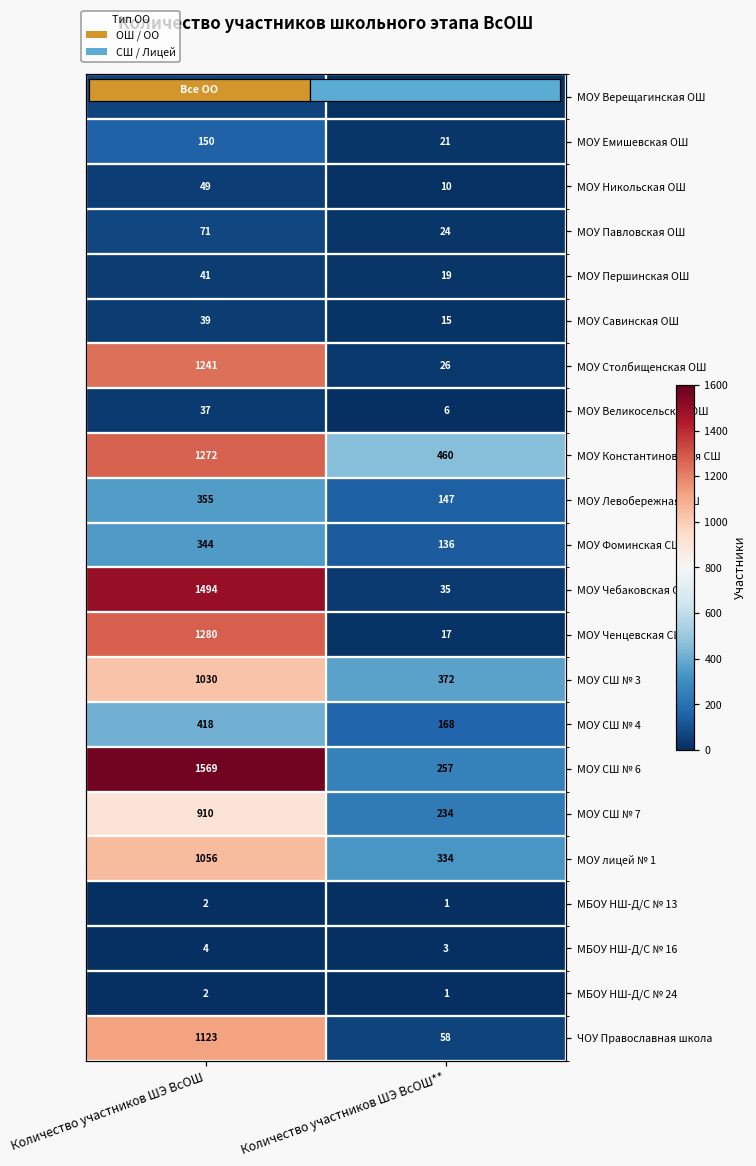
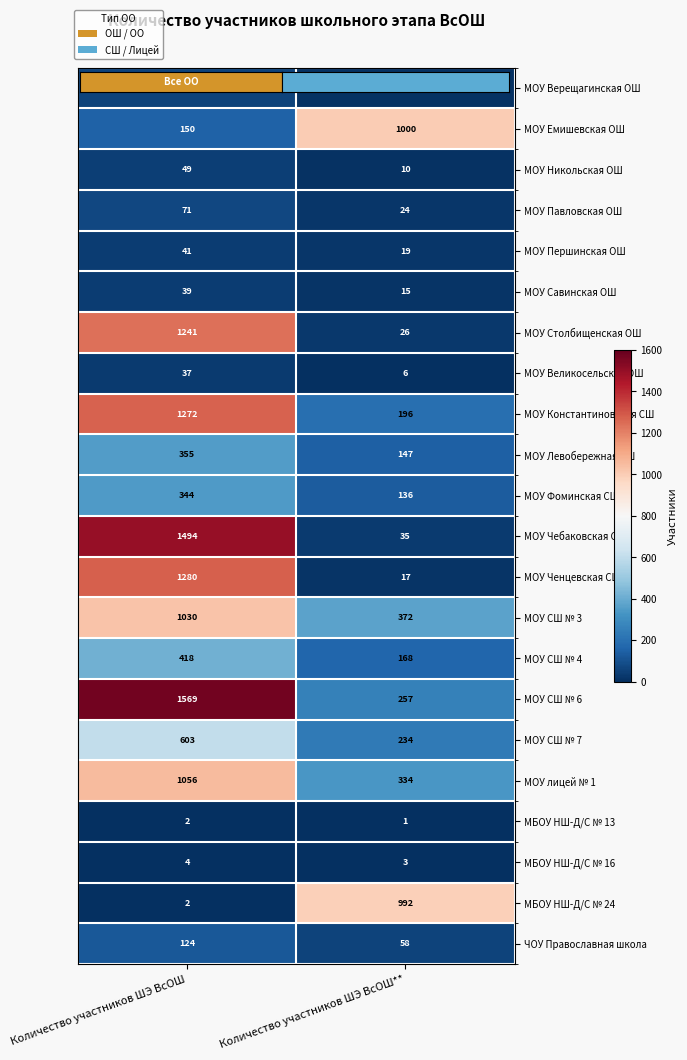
  {
    "МОУ Верещагинская ОШ": {
      "Количество участников ШЭ ВсОШ": 60,
      "Количество участников ШЭ ВсОШ**": 7
    },
    "МОУ Емишевская ОШ": {
      "Количество участников ШЭ ВсОШ": 150,
-     "Количество участников ШЭ ВсОШ**": 21
+     "Количество участников ШЭ ВсОШ**": 1000
    },
    "МОУ Никольская ОШ": {
      "Количество участников ШЭ ВсОШ": 49,
      "Количество участников ШЭ ВсОШ**": 10
    },
    "МОУ Павловская ОШ": {
      "Количество участников ШЭ ВсОШ": 71,
      "Количество участников ШЭ ВсОШ**": 24
    },
    "МОУ Першинская ОШ": {
      "Количество участников ШЭ ВсОШ": 41,
      "Количество участников ШЭ ВсОШ**": 19
    },
    "МОУ Савинская ОШ": {
      "Количество участников ШЭ ВсОШ": 39,
      "Количество участников ШЭ ВсОШ**": 15
    },
    "МОУ Столбищенская ОШ": {
      "Количество участников ШЭ ВсОШ": 1241,
      "Количество участников ШЭ ВсОШ**": 26
    },
    "МОУ Великосельская ОШ": {
      "Количество участников ШЭ ВсОШ": 37,
      "Количество участников ШЭ ВсОШ**": 6
    },
    "МОУ Константиновская СШ": {
      "Количество участников ШЭ ВсОШ": 1272,
-     "Количество участников ШЭ ВсОШ**": 460
+     "Количество участников ШЭ ВсОШ**": 196
    },
    "МОУ Левобережная СШ": {
      "Количество участников ШЭ ВсОШ": 355,
      "Количество участников ШЭ ВсОШ**": 147
    },
    "МОУ Фоминская СШ": {
      "Количество участников ШЭ ВсОШ": 344,
      "Количество участников ШЭ ВсОШ**": 136
    },
    "МОУ Чебаковская СШ": {
      "Количество участников ШЭ ВсОШ": 1494,
      "Количество участников ШЭ ВсОШ**": 35
    },
    "МОУ Ченцевская СШ": {
      "Количество участников ШЭ ВсОШ": 1280,
      "Количество участников ШЭ ВсОШ**": 17
    },
    "МОУ СШ № 3": {
      "Количество участников ШЭ ВсОШ": 1030,
      "Количество участников ШЭ ВсОШ**": 372
    },
    "МОУ СШ № 4": {
      "Количество участников ШЭ ВсОШ": 418,
      "Количество участников ШЭ ВсОШ**": 168
    },
    "МОУ СШ № 6": {
      "Количество участников ШЭ ВсОШ": 1569,
      "Количество участников ШЭ ВсОШ**": 257
    },
    "МОУ СШ № 7": {
-     "Количество участников ШЭ ВсОШ": 910,
+     "Количество участников ШЭ ВсОШ": 603,
      "Количество участников ШЭ ВсОШ**": 234
    },
    "МОУ лицей № 1": {
      "Количество участников ШЭ ВсОШ": 1056,
      "Количество участников ШЭ ВсОШ**": 334
    },
    "МБОУ НШ-Д/С № 13": {
      "Количество участников ШЭ ВсОШ": 2,
      "Количество участников ШЭ ВсОШ**": 1
    },
    "МБОУ НШ-Д/С № 16": {
      "Количество участников ШЭ ВсОШ": 4,
      "Количество участников ШЭ ВсОШ**": 3
    },
    "МБОУ НШ-Д/С № 24": {
      "Количество участников ШЭ ВсОШ": 2,
-     "Количество участников ШЭ ВсОШ**": 1
+     "Количество участников ШЭ ВсОШ**": 992
    },
    "ЧОУ Православная школа": {
-     "Количество участников ШЭ ВсОШ": 1123,
+     "Количество участников ШЭ ВсОШ": 124,
      "Количество участников ШЭ ВсОШ**": 58
    }
  }
